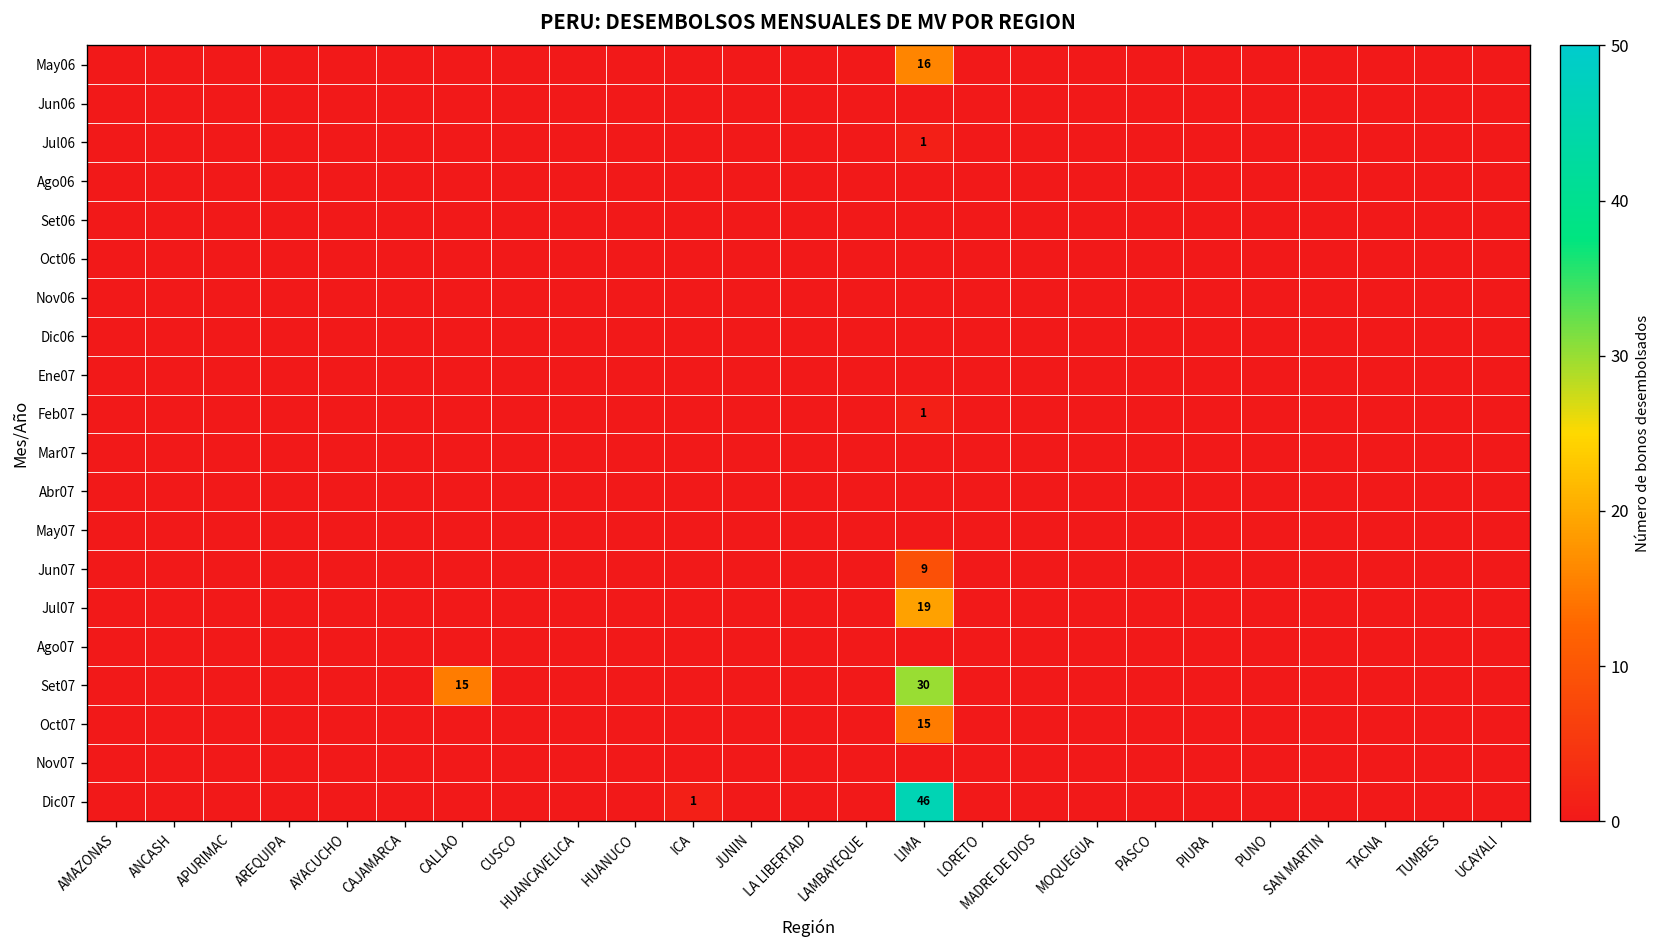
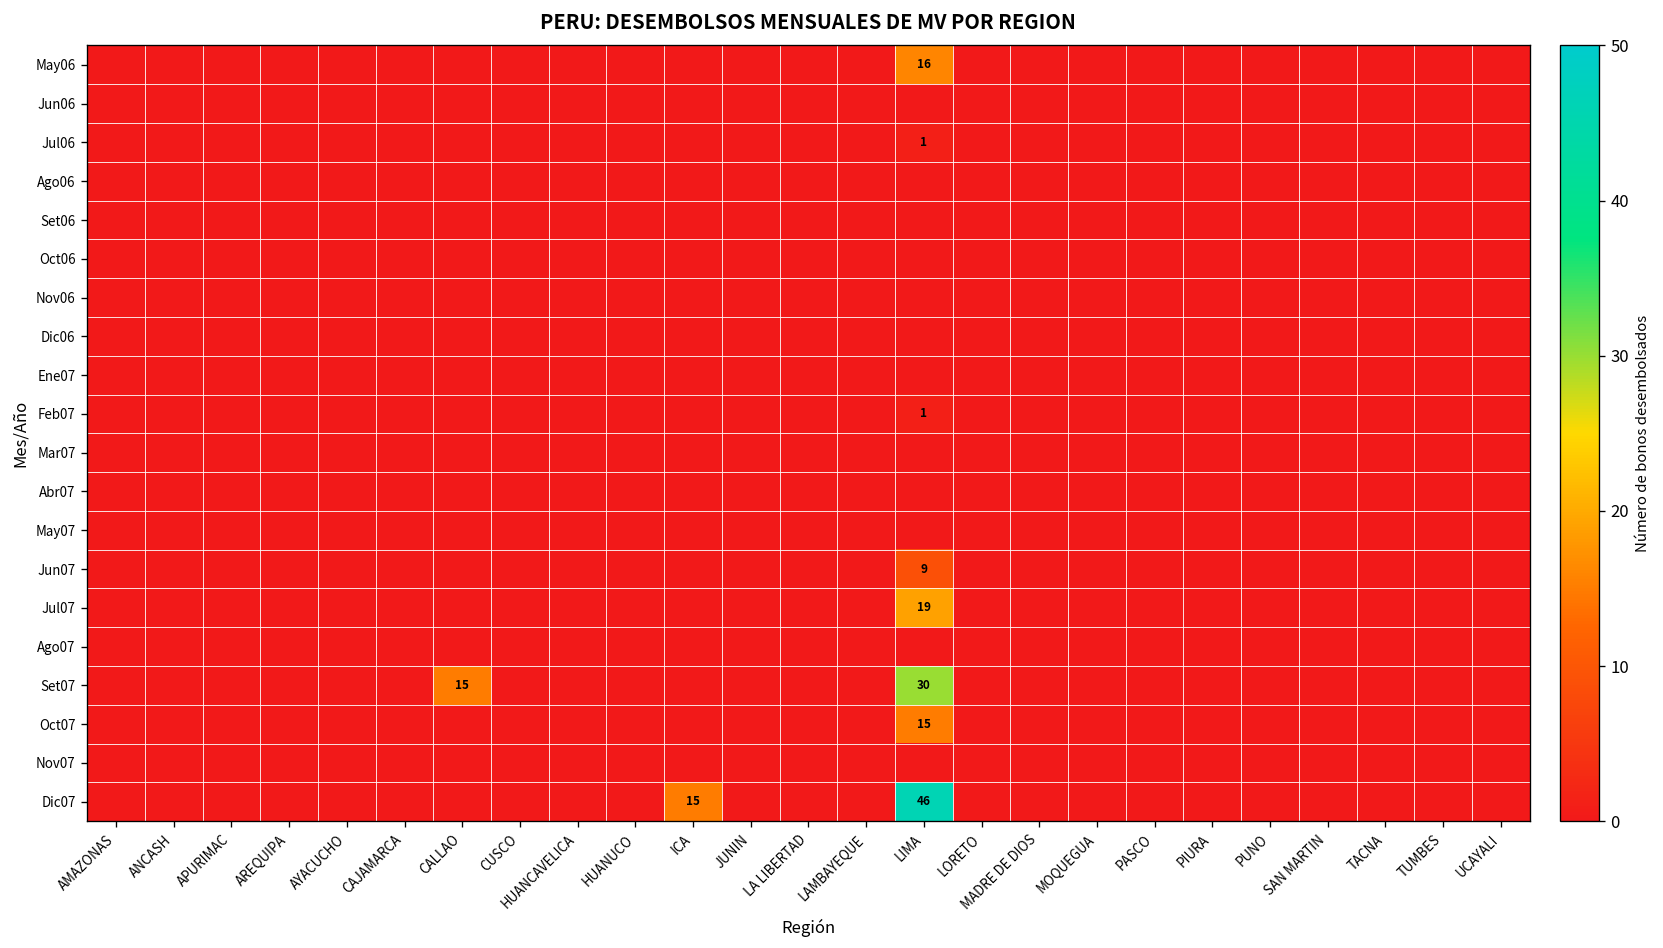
  {
    "May06": {
      "LIMA": 16
    },
    "Jul06": {
      "LIMA": 1
    },
    "Feb07": {
      "LIMA": 1
    },
    "Jun07": {
      "LIMA": 9
    },
    "Jul07": {
      "LIMA": 19
    },
    "Set07": {
      "CALLAO": 15,
      "LIMA": 30
    },
    "Oct07": {
      "LIMA": 15
    },
    "Dic07": {
-     "ICA": 1,
+     "ICA": 15,
      "LIMA": 46
    }
  }
